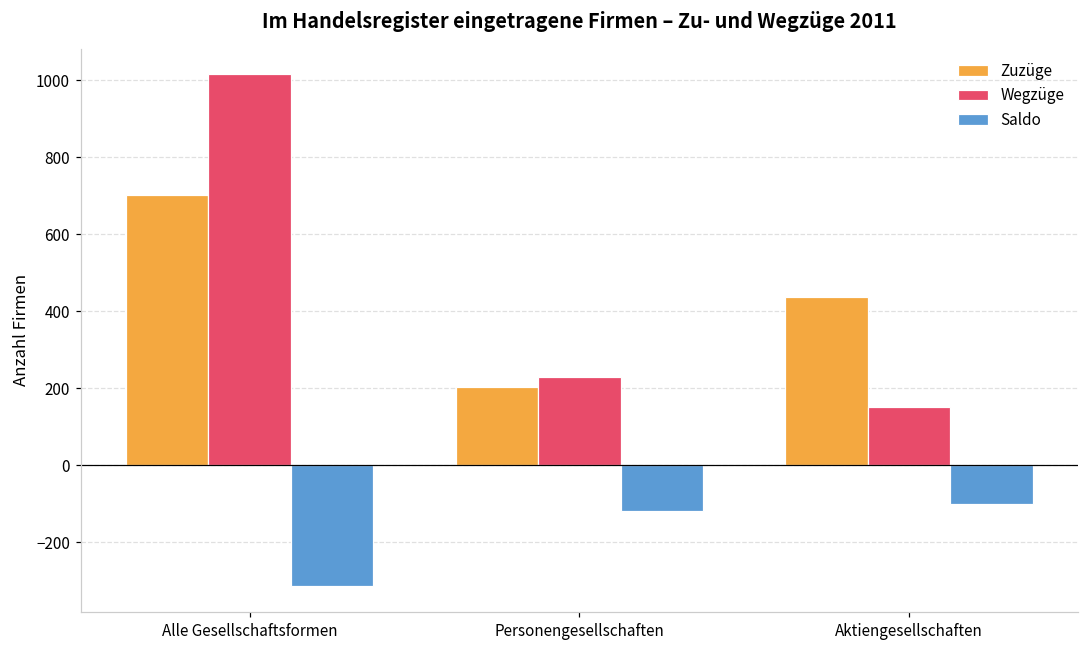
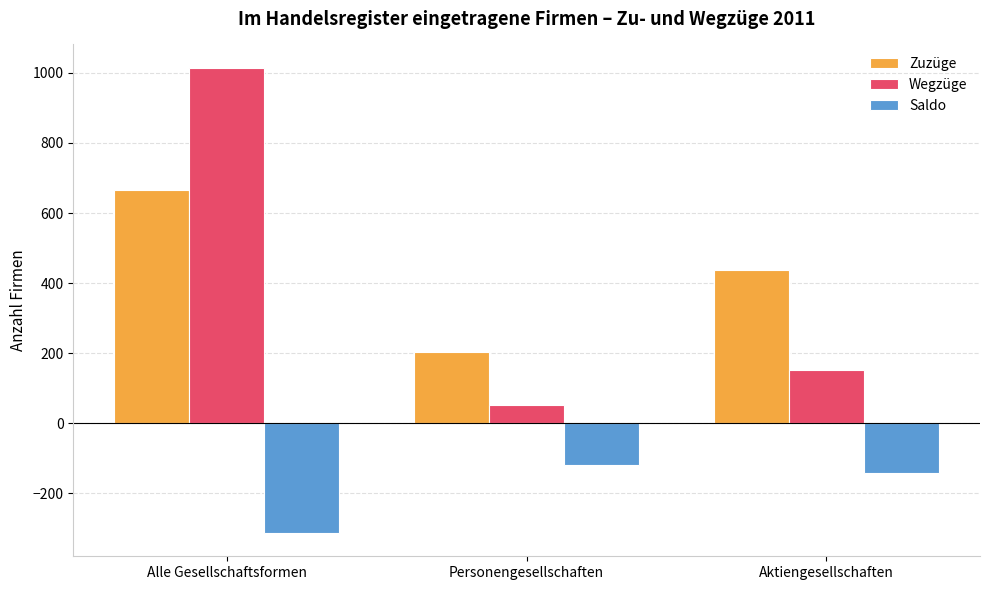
  {
    "Zuzüge": {
-     "Alle Gesellschaftsformen": 700,
+     "Alle Gesellschaftsformen": 670,
      "Personengesellschaften": 200,
      "Aktiengesellschaften": 440
    },
    "Wegzüge": {
      "Alle Gesellschaftsformen": 1020,
-     "Personengesellschaften": 230,
+     "Personengesellschaften": 50,
      "Aktiengesellschaften": 150
    },
    "Saldo": {
      "Alle Gesellschaftsformen": -310,
      "Personengesellschaften": -120,
-     "Aktiengesellschaften": -100
+     "Aktiengesellschaften": -140
    }
  }
